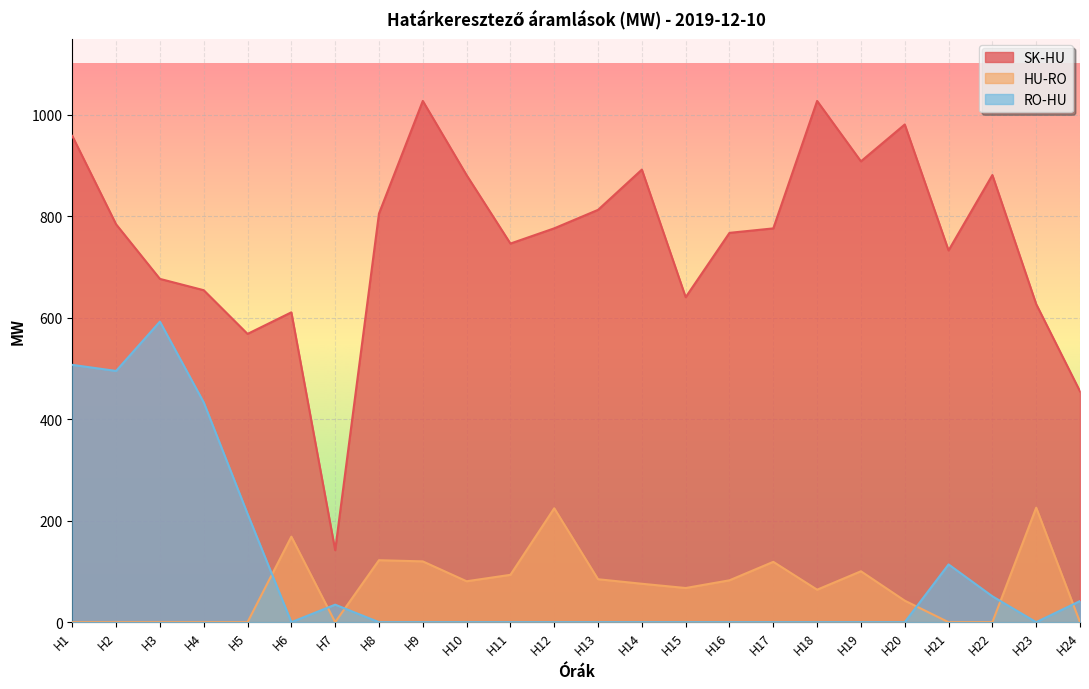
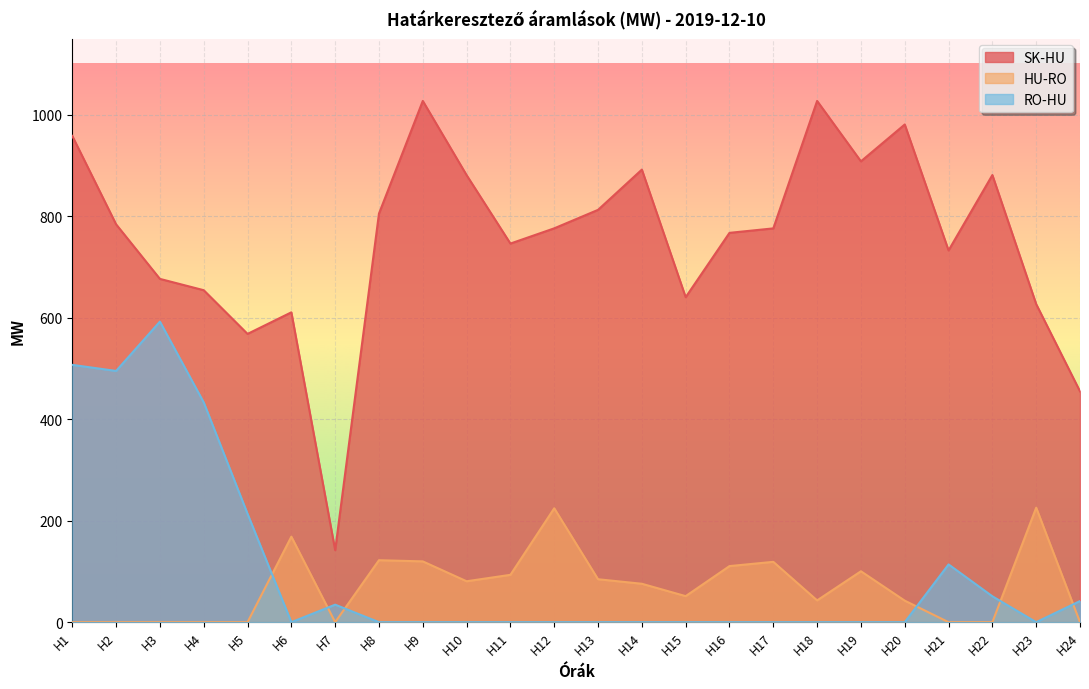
  {
    "SK-HU": {
      "H1": 960,
      "H2": 780,
      "H3": 680,
      "H4": 650,
      "H5": 570,
      "H6": 610,
      "H7": 140,
      "H8": 810,
      "H9": 1030,
      "H10": 880,
      "H11": 750,
      "H12": 780,
      "H13": 810,
      "H14": 890,
      "H15": 640,
      "H16": 770,
      "H17": 780,
      "H18": 1030,
      "H19": 910,
      "H20": 980,
      "H21": 730,
      "H22": 880,
      "H23": 630,
      "H24": 450
    },
    "HU-RO": {
      "H1": 0,
      "H2": 0,
      "H3": 0,
      "H4": 0,
      "H5": 0,
      "H6": 170,
      "H7": 0,
      "H8": 120,
      "H9": 120,
      "H10": 80,
      "H11": 90,
      "H12": 220,
      "H13": 80,
      "H14": 80,
-     "H15": 70,
-     "H16": 80,
+     "H15": 50,
+     "H16": 110,
      "H17": 120,
-     "H18": 60,
+     "H18": 40,
      "H19": 100,
      "H20": 40,
      "H21": 0,
      "H22": 0,
      "H23": 230,
      "H24": 0
    },
    "RO-HU": {
      "H1": 510,
      "H2": 500,
      "H3": 590,
      "H4": 430,
      "H5": 210,
      "H6": 0,
      "H7": 30,
      "H8": 0,
      "H9": 0,
      "H10": 0,
      "H11": 0,
      "H12": 0,
      "H13": 0,
      "H14": 0,
      "H15": 0,
      "H16": 0,
      "H17": 0,
      "H18": 0,
      "H19": 0,
      "H20": 0,
      "H21": 110,
      "H22": 50,
      "H23": 0,
      "H24": 40
    }
  }
